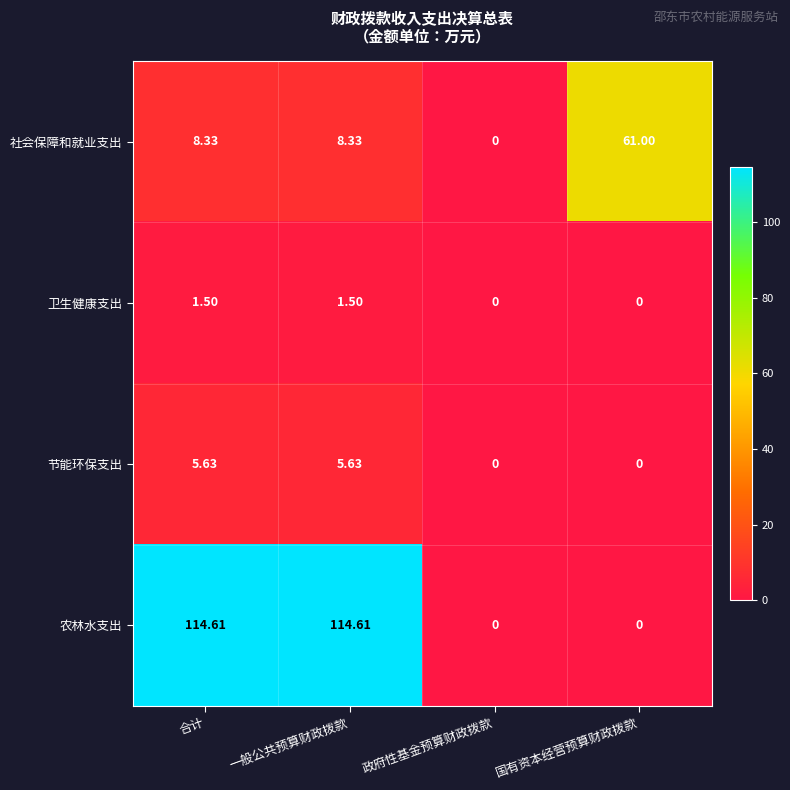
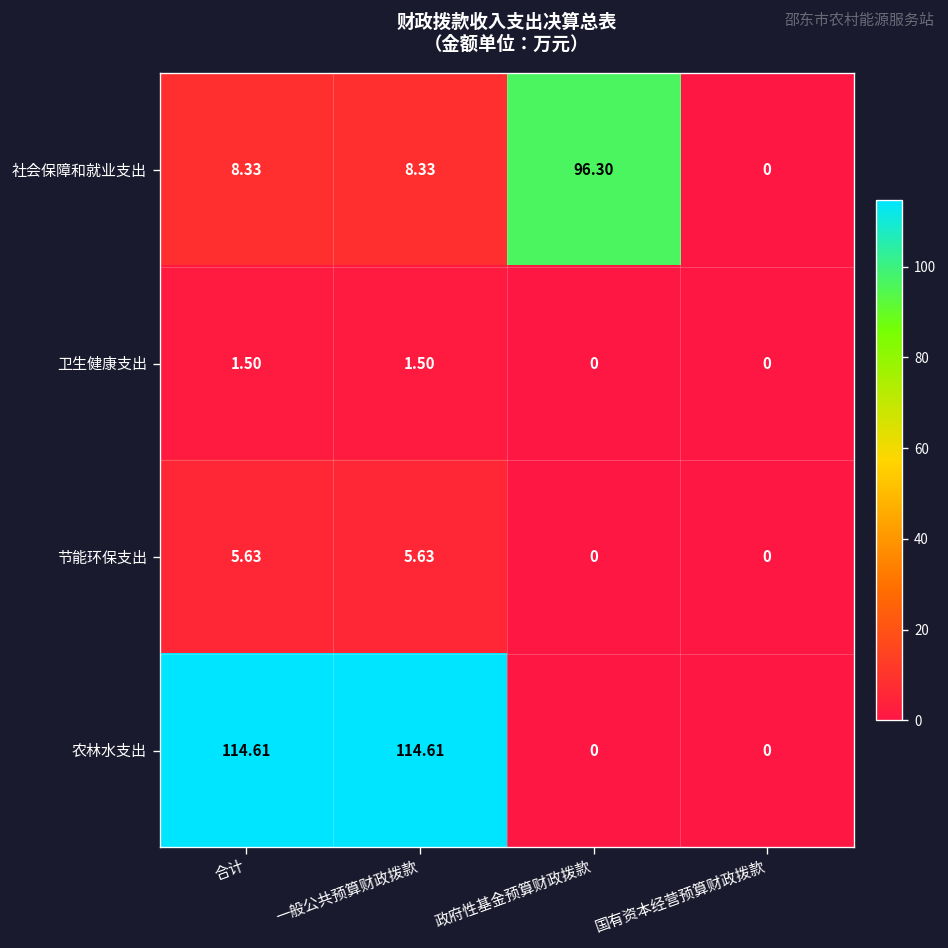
  {
    "社会保障和就业支出": {
      "合计": 8.33,
      "一般公共预算财政拨款": 8.33,
-     "政府性基金预算财政拨款": 0,
-     "国有资本经营预算财政拨款": 61.00
+     "政府性基金预算财政拨款": 96.30,
+     "国有资本经营预算财政拨款": 0
    },
    "卫生健康支出": {
      "合计": 1.50,
      "一般公共预算财政拨款": 1.50,
      "政府性基金预算财政拨款": 0,
      "国有资本经营预算财政拨款": 0
    },
    "节能环保支出": {
      "合计": 5.63,
      "一般公共预算财政拨款": 5.63,
      "政府性基金预算财政拨款": 0,
      "国有资本经营预算财政拨款": 0
    },
    "农林水支出": {
      "合计": 114.61,
      "一般公共预算财政拨款": 114.61,
      "政府性基金预算财政拨款": 0,
      "国有资本经营预算财政拨款": 0
    }
  }
